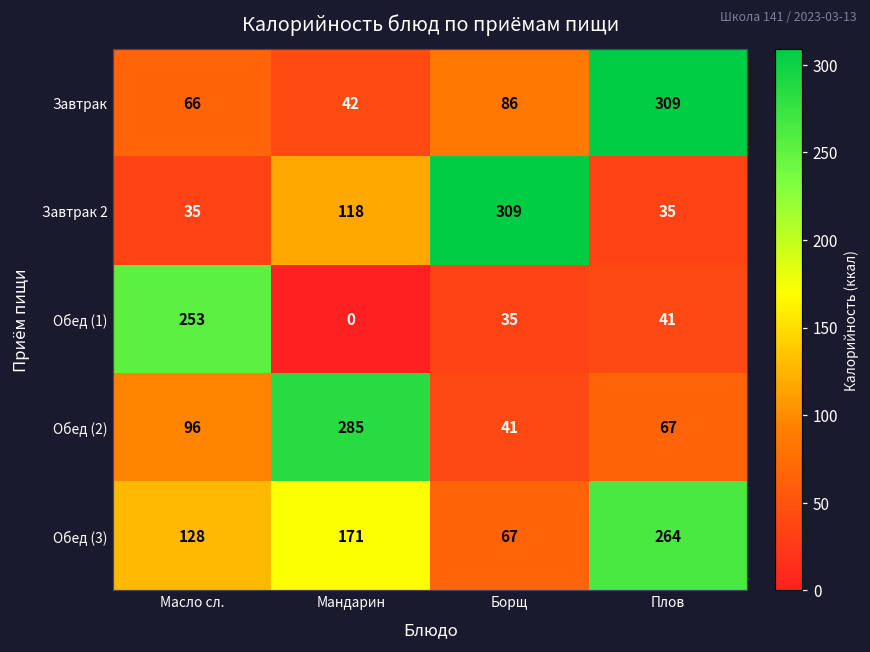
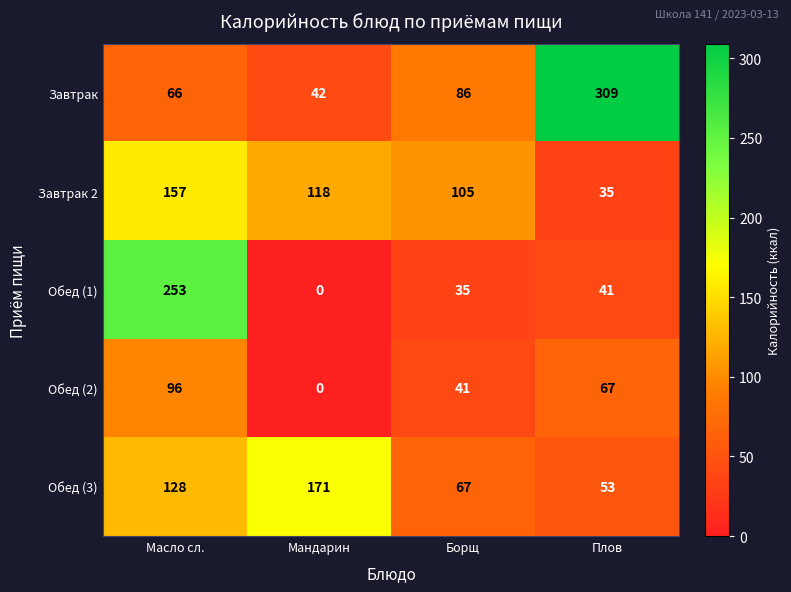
  {
    "Завтрак": {
      "Масло сл.": 66,
      "Мандарин": 42,
      "Борщ": 86,
      "Плов": 309
    },
    "Завтрак 2": {
-     "Масло сл.": 35,
+     "Масло сл.": 157,
      "Мандарин": 118,
-     "Борщ": 309,
+     "Борщ": 105,
      "Плов": 35
    },
    "Обед (1)": {
      "Масло сл.": 253,
      "Мандарин": 0,
      "Борщ": 35,
      "Плов": 41
    },
    "Обед (2)": {
      "Масло сл.": 96,
-     "Мандарин": 285,
+     "Мандарин": 0,
      "Борщ": 41,
      "Плов": 67
    },
    "Обед (3)": {
      "Масло сл.": 128,
      "Мандарин": 171,
      "Борщ": 67,
-     "Плов": 264
+     "Плов": 53
    }
  }
